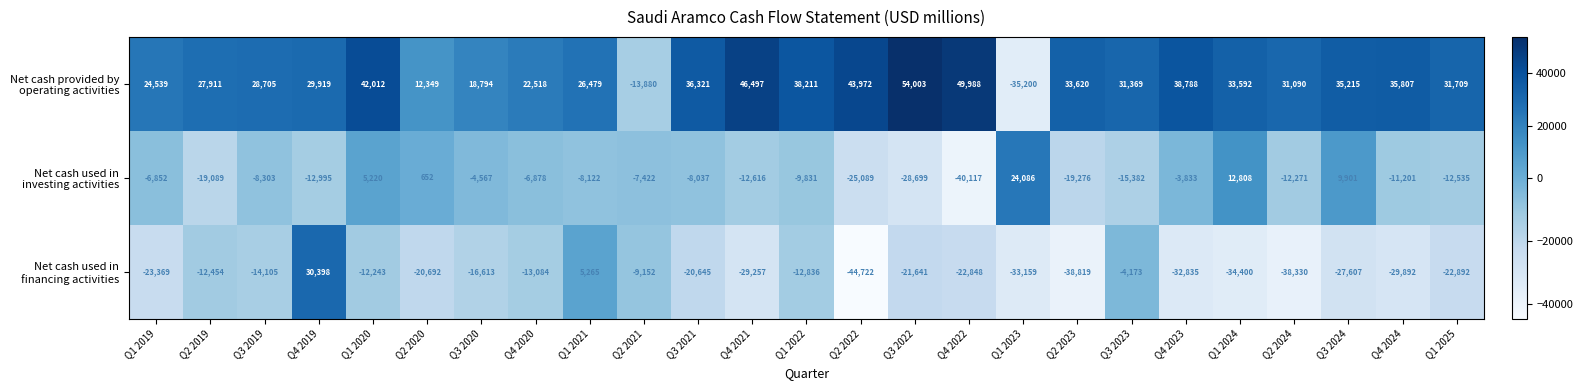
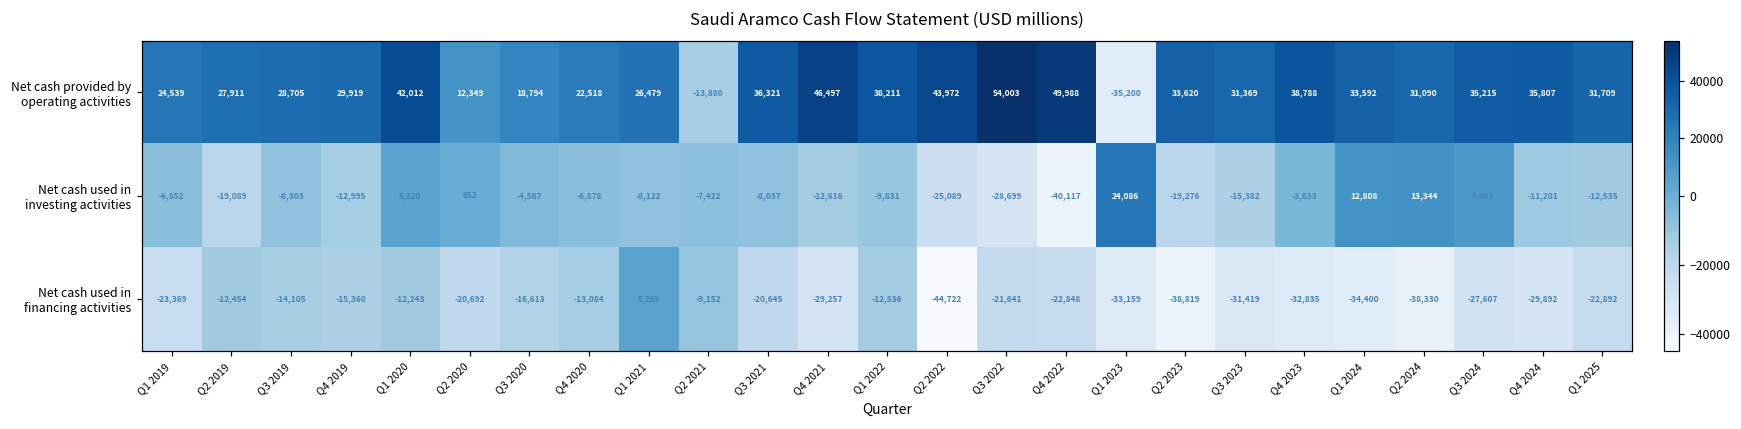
  {
    "Net cash provided by operating activities": {
      "Q1 2019": "24,539",
      "Q2 2019": "27,911",
      "Q3 2019": "28,705",
      "Q4 2019": "29,919",
      "Q1 2020": "42,012",
      "Q2 2020": "12,349",
      "Q3 2020": "18,794",
      "Q4 2020": "22,518",
      "Q1 2021": "26,479",
      "Q2 2021": "-13,880",
      "Q3 2021": "36,321",
      "Q4 2021": "46,497",
      "Q1 2022": "38,211",
      "Q2 2022": "43,972",
      "Q3 2022": "54,003",
      "Q4 2022": "49,988",
      "Q1 2023": "-35,200",
      "Q2 2023": "33,620",
      "Q3 2023": "31,369",
      "Q4 2023": "38,788",
      "Q1 2024": "33,592",
      "Q2 2024": "31,090",
      "Q3 2024": "35,215",
      "Q4 2024": "35,807",
      "Q1 2025": "31,709"
    },
    "Net cash used in investing activities": {
      "Q1 2019": "-6,852",
      "Q2 2019": "-19,089",
      "Q3 2019": "-8,303",
      "Q4 2019": "-12,995",
      "Q3 2020": "-4,567",
      "Q4 2020": "-6,878",
      "Q1 2021": "-8,122",
      "Q2 2021": "-7,422",
      "Q3 2021": "-8,037",
      "Q4 2021": "-12,616",
      "Q1 2022": "-9,831",
      "Q2 2022": "-25,089",
      "Q3 2022": "-28,699",
      "Q4 2022": "-40,117",
      "Q1 2023": "24,086",
      "Q2 2023": "-19,276",
      "Q3 2023": "-15,382",
      "Q4 2023": "-3,833",
      "Q1 2024": "12,808",
-     "Q2 2024": "-12,271",
+     "Q2 2024": "13,344",
      "Q4 2024": "-11,201",
      "Q1 2025": "-12,535"
    },
    "Net cash used in financing activities": {
      "Q1 2019": "-23,369",
      "Q2 2019": "-12,454",
      "Q3 2019": "-14,105",
-     "Q4 2019": "30,398",
+     "Q4 2019": "-15,360",
      "Q1 2020": "-12,243",
      "Q2 2020": "-20,692",
      "Q3 2020": "-16,613",
      "Q4 2020": "-13,084",
      "Q2 2021": "-9,152",
      "Q3 2021": "-20,645",
      "Q4 2021": "-29,257",
      "Q1 2022": "-12,836",
      "Q2 2022": "-44,722",
      "Q3 2022": "-21,641",
      "Q4 2022": "-22,848",
      "Q1 2023": "-33,159",
      "Q2 2023": "-38,819",
-     "Q3 2023": "-4,173",
+     "Q3 2023": "-31,419",
      "Q4 2023": "-32,835",
      "Q1 2024": "-34,400",
      "Q2 2024": "-38,330",
      "Q3 2024": "-27,607",
      "Q4 2024": "-29,892",
      "Q1 2025": "-22,892"
    }
  }
